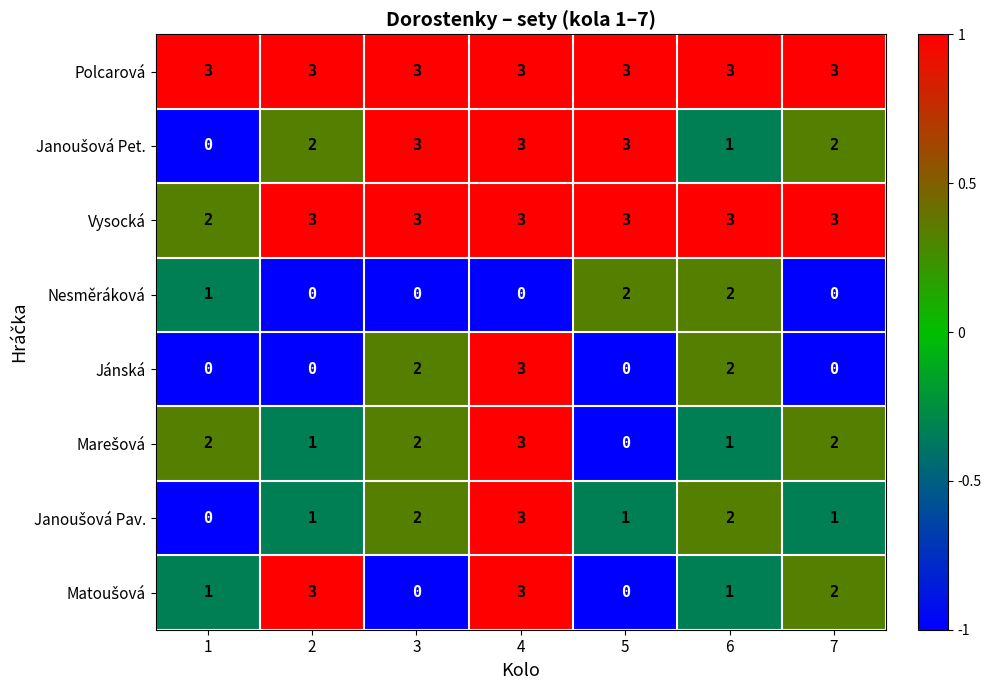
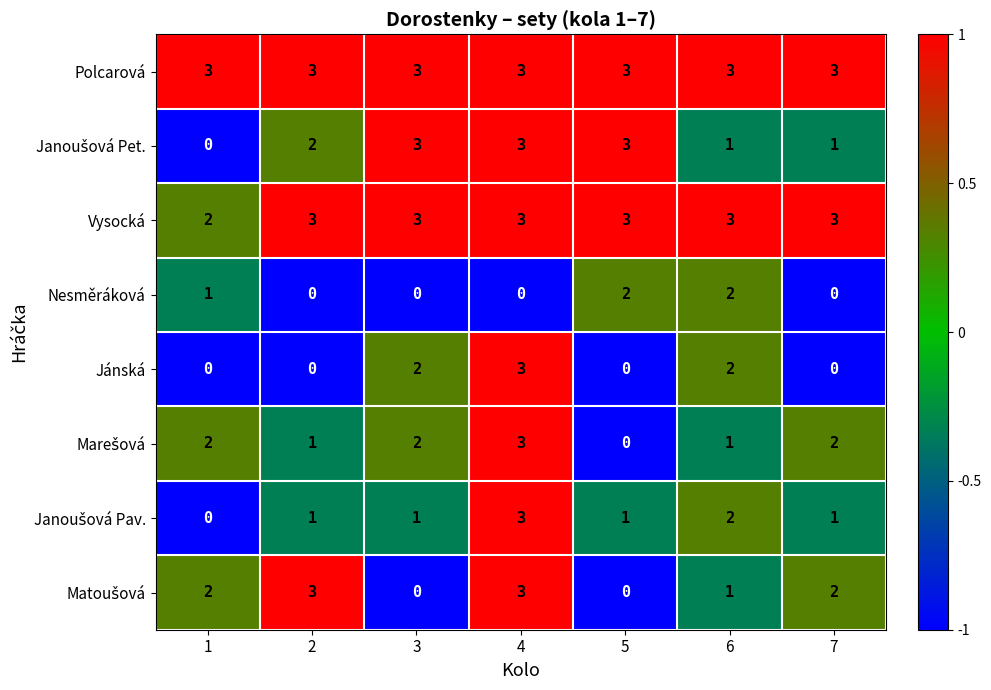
  {
    "Polcarová": {
      "1": 3,
      "2": 3,
      "3": 3,
      "4": 3,
      "5": 3,
      "6": 3,
      "7": 3
    },
    "Janoušová Pet.": {
      "1": 0,
      "2": 2,
      "3": 3,
      "4": 3,
      "5": 3,
      "6": 1,
-     "7": 2
+     "7": 1
    },
    "Vysocká": {
      "1": 2,
      "2": 3,
      "3": 3,
      "4": 3,
      "5": 3,
      "6": 3,
      "7": 3
    },
    "Nesměráková": {
      "1": 1,
      "2": 0,
      "3": 0,
      "4": 0,
      "5": 2,
      "6": 2,
      "7": 0
    },
    "Jánská": {
      "1": 0,
      "2": 0,
      "3": 2,
      "4": 3,
      "5": 0,
      "6": 2,
      "7": 0
    },
    "Marešová": {
      "1": 2,
      "2": 1,
      "3": 2,
      "4": 3,
      "5": 0,
      "6": 1,
      "7": 2
    },
    "Janoušová Pav.": {
      "1": 0,
      "2": 1,
-     "3": 2,
+     "3": 1,
      "4": 3,
      "5": 1,
      "6": 2,
      "7": 1
    },
    "Matoušová": {
-     "1": 1,
+     "1": 2,
      "2": 3,
      "3": 0,
      "4": 3,
      "5": 0,
      "6": 1,
      "7": 2
    }
  }
